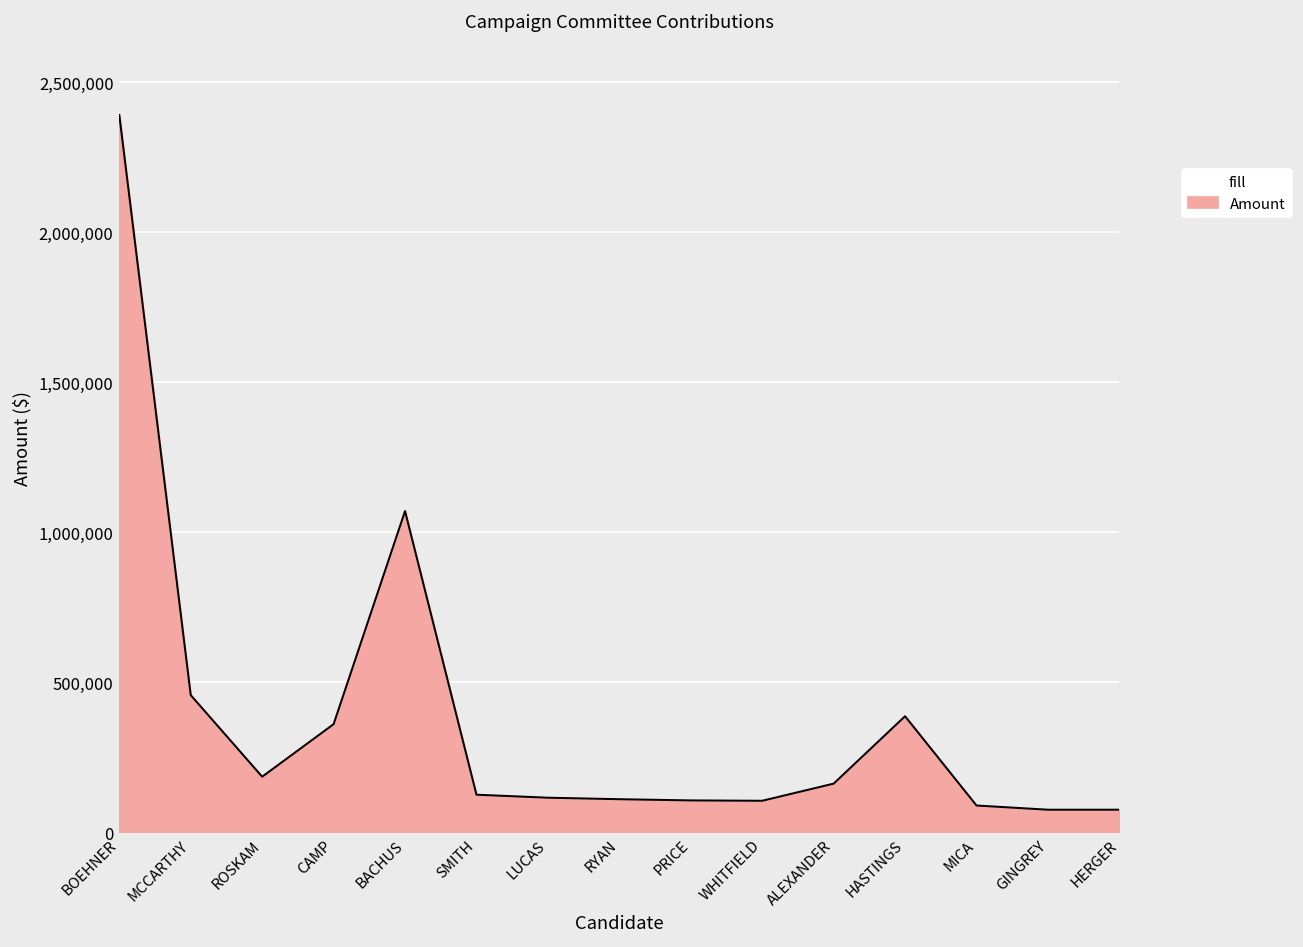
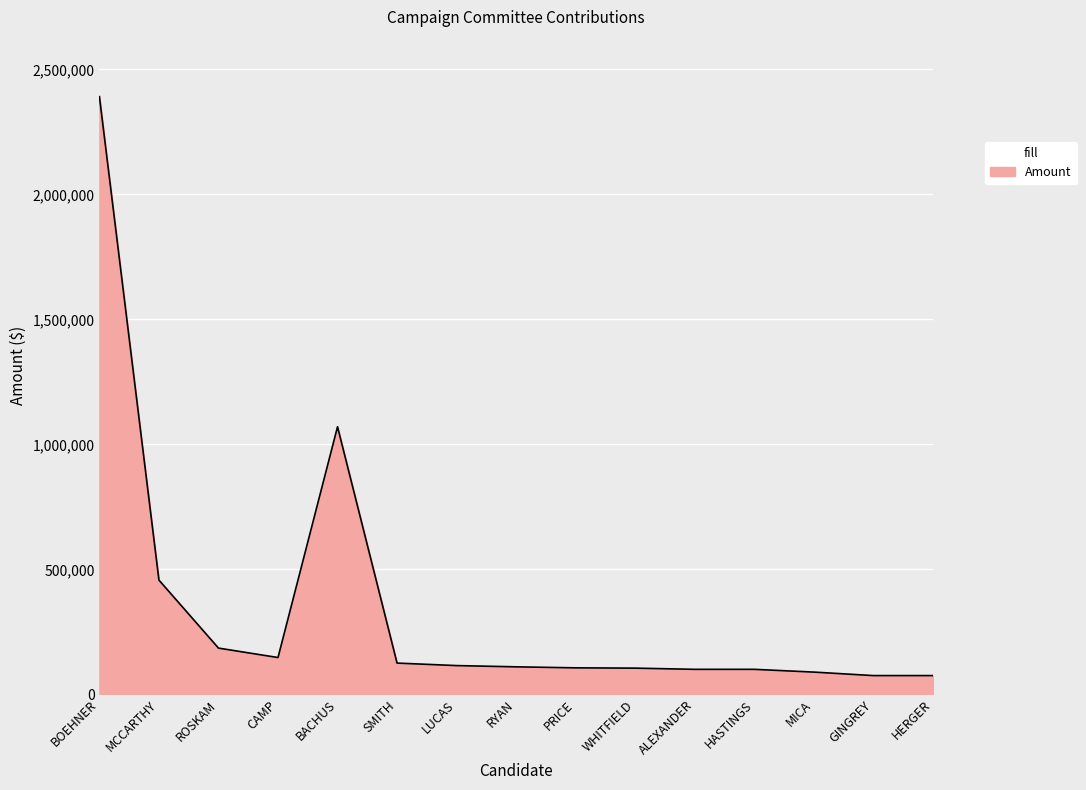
  {
    "BOEHNER": "2,390,000",
    "MCCARTHY": "460,000",
    "ROSKAM": "180,000",
-   "CAMP": "360,000",
+   "CAMP": "150,000",
    "BACHUS": "1,070,000",
    "SMITH": "130,000",
    "LUCAS": "120,000",
    "RYAN": "110,000",
    "PRICE": "110,000",
    "WHITFIELD": "100,000",
-   "ALEXANDER": "160,000",
-   "HASTINGS": "390,000",
+   "ALEXANDER": "100,000",
+   "HASTINGS": "100,000",
    "MICA": "90,000",
    "GINGREY": "80,000",
    "HERGER": "80,000"
  }
